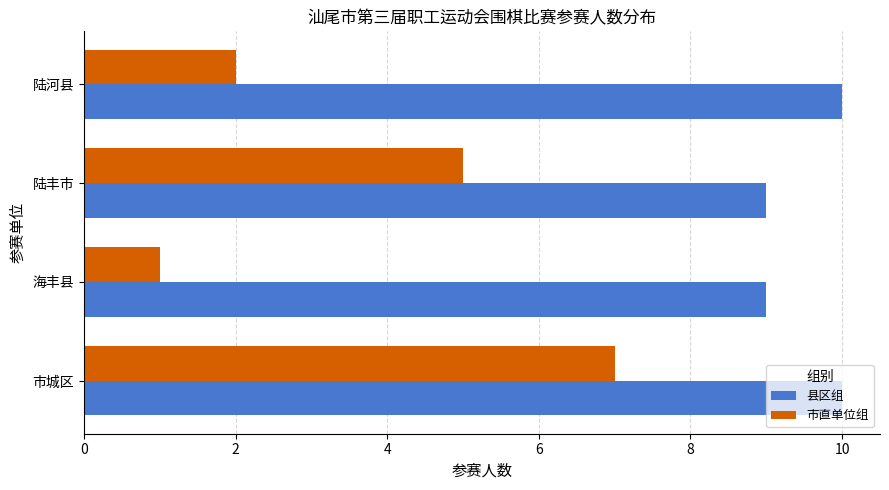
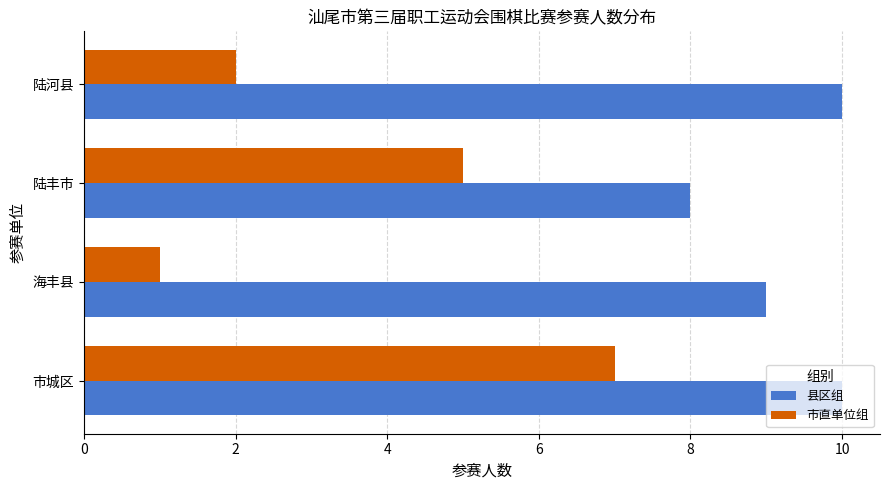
  {
    "县区组": {
      "陆河县": 10,
-     "陆丰市": 9,
+     "陆丰市": 8,
      "海丰县": 9
    },
    "市直单位组": {
      "陆河县": 2,
      "陆丰市": 5,
      "海丰县": 1,
      "市城区": 7
    }
  }
